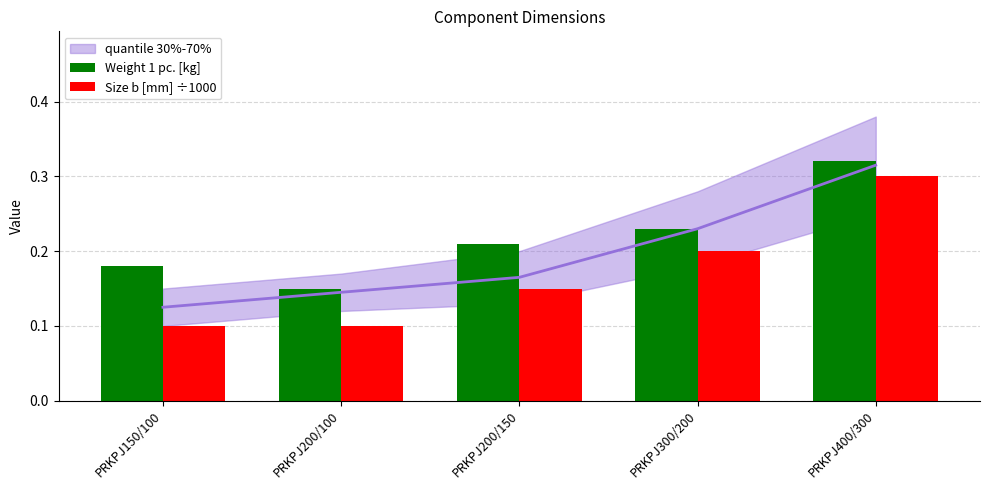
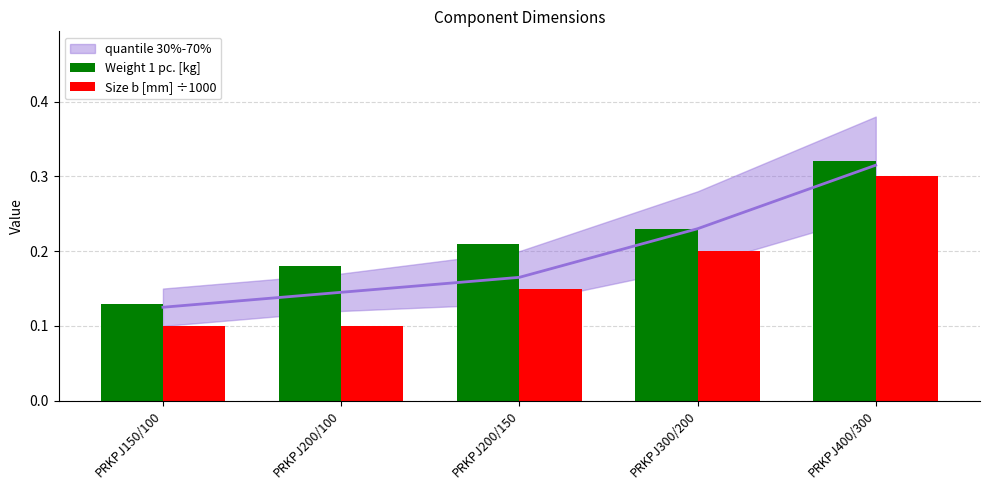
  {
    "Weight 1 pc. [kg]": {
-     "PRKPJ150/100": 0.18,
-     "PRKPJ200/100": 0.15,
+     "PRKPJ150/100": 0.13,
+     "PRKPJ200/100": 0.18,
      "PRKPJ200/150": 0.21,
      "PRKPJ300/200": 0.23,
      "PRKPJ400/300": 0.32
    },
    "Size b [mm] ÷1000": {
      "PRKPJ150/100": 0.10,
      "PRKPJ200/100": 0.10,
      "PRKPJ200/150": 0.15,
      "PRKPJ300/200": 0.20,
      "PRKPJ400/300": 0.30
    }
  }
